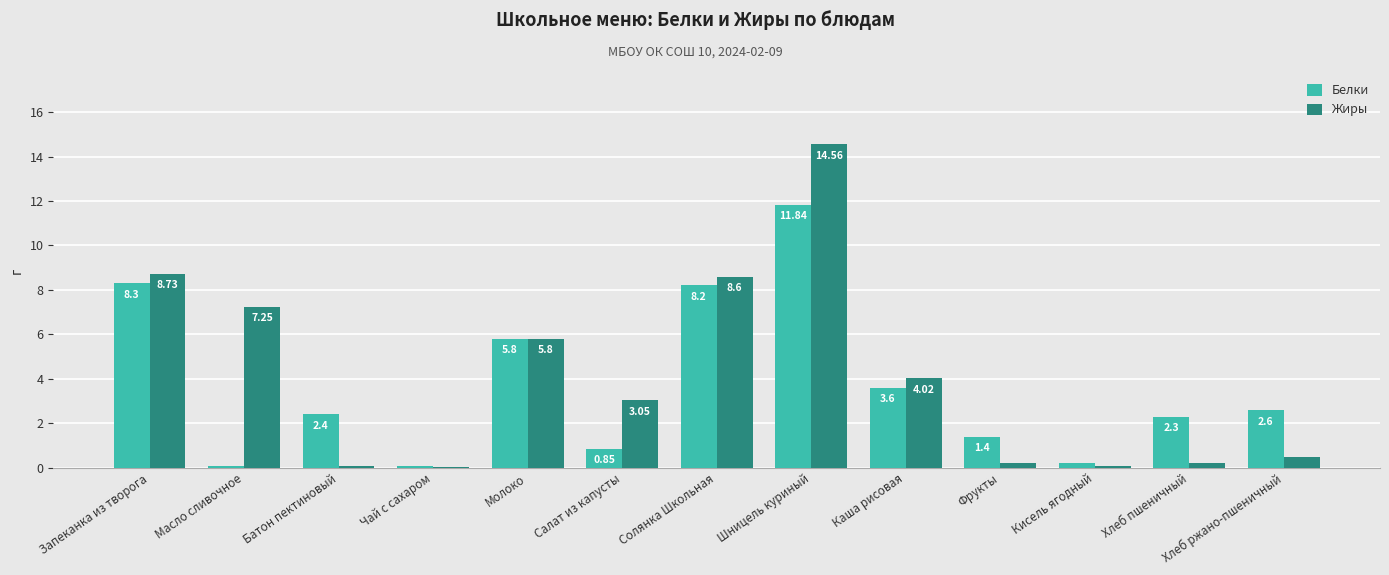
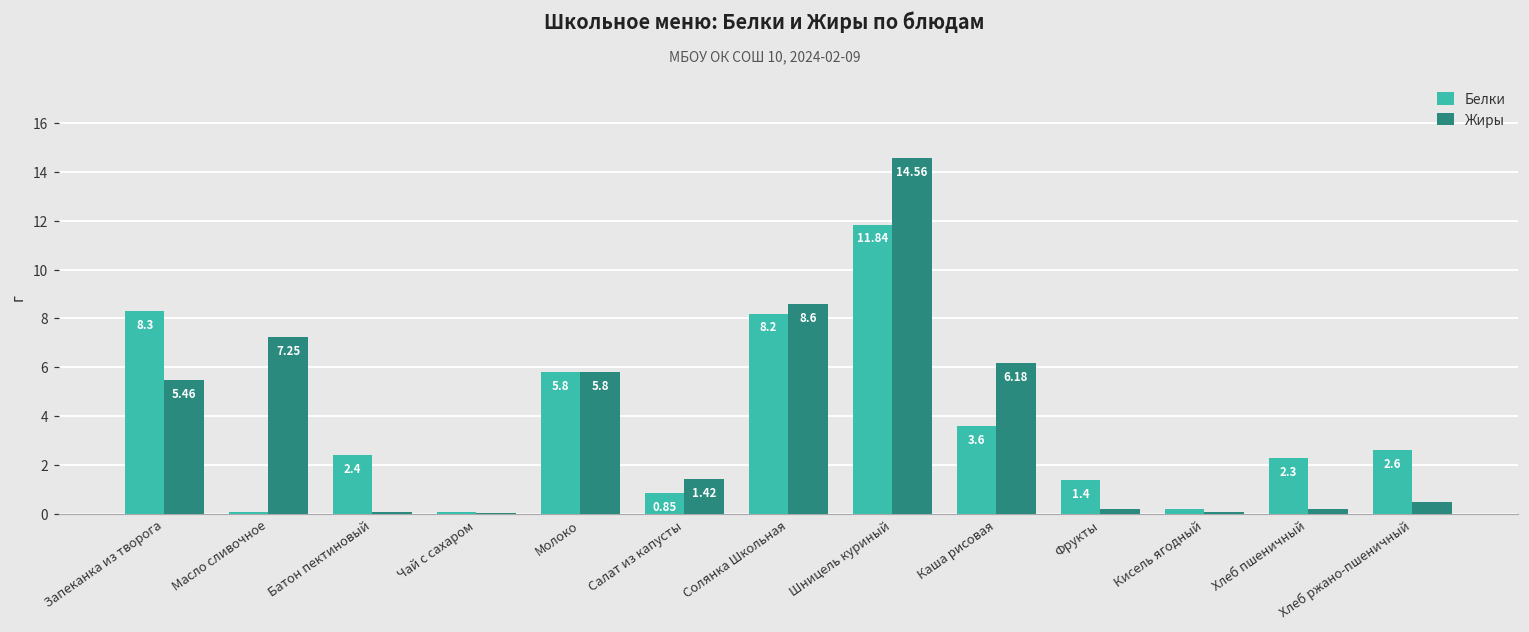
  {
    "Белки": {
      "Запеканка из творога": 8.3,
      "Батон пектиновый": 2.4,
      "Молоко": 5.8,
      "Салат из капусты": 0.85,
      "Солянка Школьная": 8.2,
      "Шницель куриный": 11.84,
      "Каша рисовая": 3.6,
      "Фрукты": 1.4,
      "Хлеб пшеничный": 2.3,
      "Хлеб ржано-пшеничный": 2.6
    },
    "Жиры": {
-     "Запеканка из творога": 8.73,
+     "Запеканка из творога": 5.46,
      "Масло сливочное": 7.25,
      "Молоко": 5.8,
-     "Салат из капусты": 3.05,
+     "Салат из капусты": 1.42,
      "Солянка Школьная": 8.6,
      "Шницель куриный": 14.56,
-     "Каша рисовая": 4.02
+     "Каша рисовая": 6.18
    }
  }
